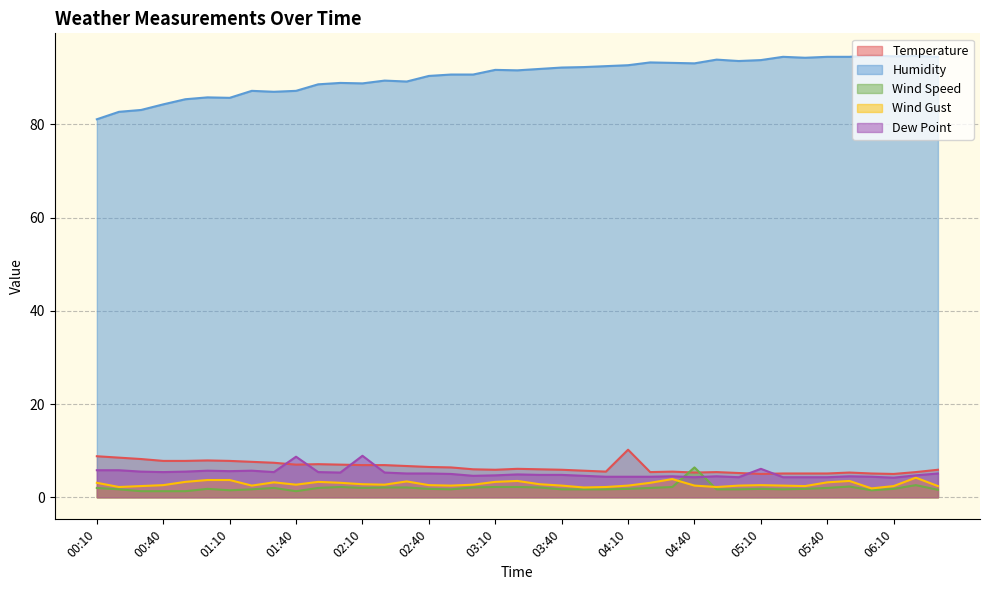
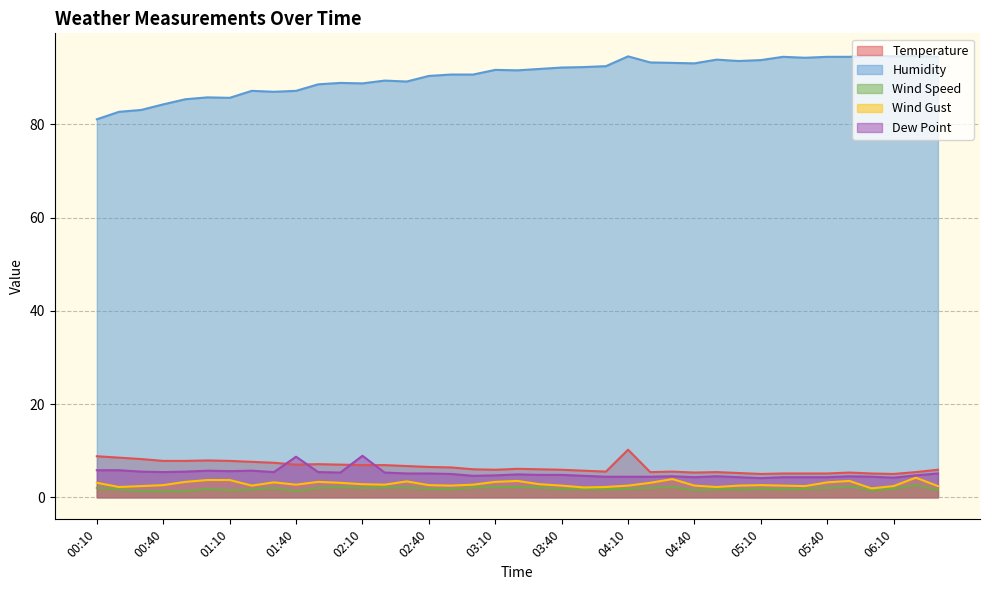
  {
    "Temperature": {
      "00:10": 9,
      "00:40": 8,
      "01:10": 8,
      "01:40": 7,
      "02:10": 7,
      "02:40": 7,
      "03:10": 6,
      "03:40": 6,
      "04:10": 10,
      "04:40": 5,
      "05:10": 5,
      "05:40": 5,
      "06:10": 5
    },
    "Humidity": {
      "00:10": 81,
      "00:40": 84,
      "01:10": 86,
      "01:40": 87,
      "02:10": 89,
      "02:40": 90,
      "03:10": 92,
      "03:40": 92,
-     "04:10": 93,
+     "04:10": 95,
      "04:40": 93,
      "05:10": 94,
      "05:40": 95
    },
    "Wind Speed": {
      "00:10": 2,
      "00:40": 1,
      "01:10": 2,
      "01:40": 1,
      "02:10": 2,
      "02:40": 2,
      "03:10": 2,
      "03:40": 2,
      "04:10": 2,
-     "04:40": 6,
+     "04:40": 2,
      "05:10": 2,
      "05:40": 2,
      "06:10": 2
    },
    "Wind Gust": {
      "00:10": 3,
      "00:40": 3,
      "01:10": 4,
      "01:40": 3,
      "02:10": 3,
      "02:40": 3,
      "03:10": 3,
      "03:40": 3,
      "04:10": 3,
      "04:40": 3,
      "05:10": 3,
      "05:40": 3,
      "06:10": 2
    },
    "Dew Point": {
      "00:10": 6,
      "00:40": 5,
      "01:10": 6,
      "01:40": 9,
      "02:10": 9,
      "02:40": 5,
      "03:10": 5,
      "03:40": 5,
      "04:10": 4,
      "04:40": 4,
-     "05:10": 6,
+     "05:10": 4,
      "05:40": 4,
      "06:10": 4
    }
  }
